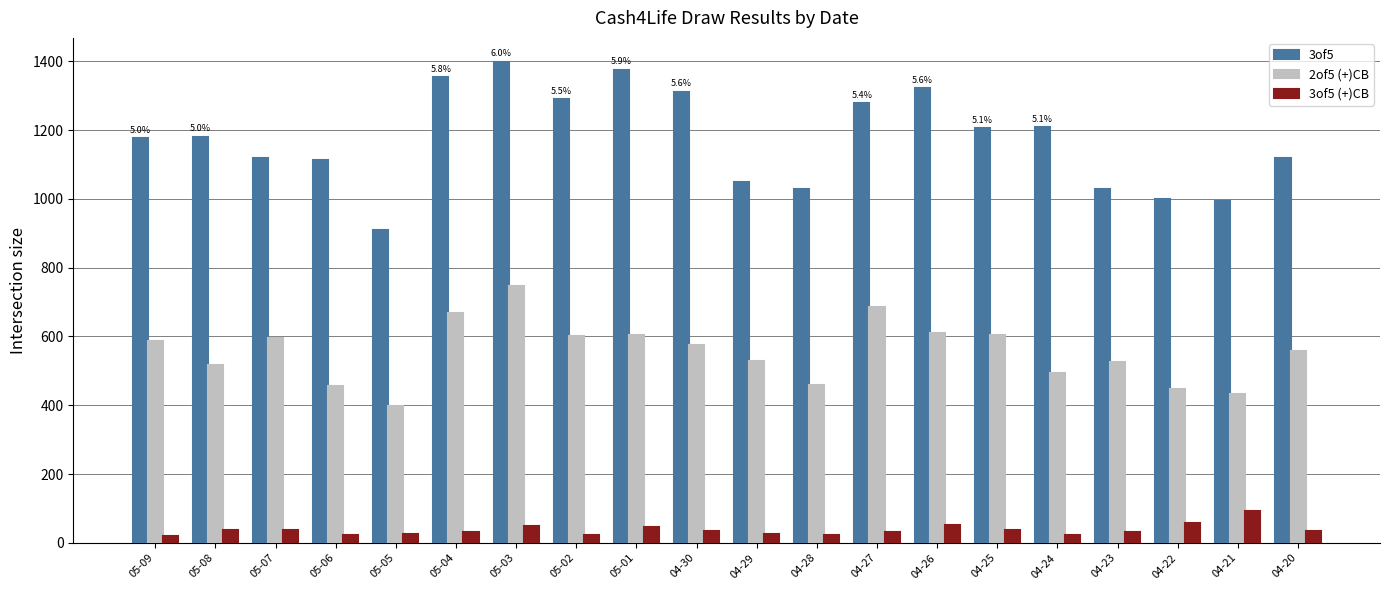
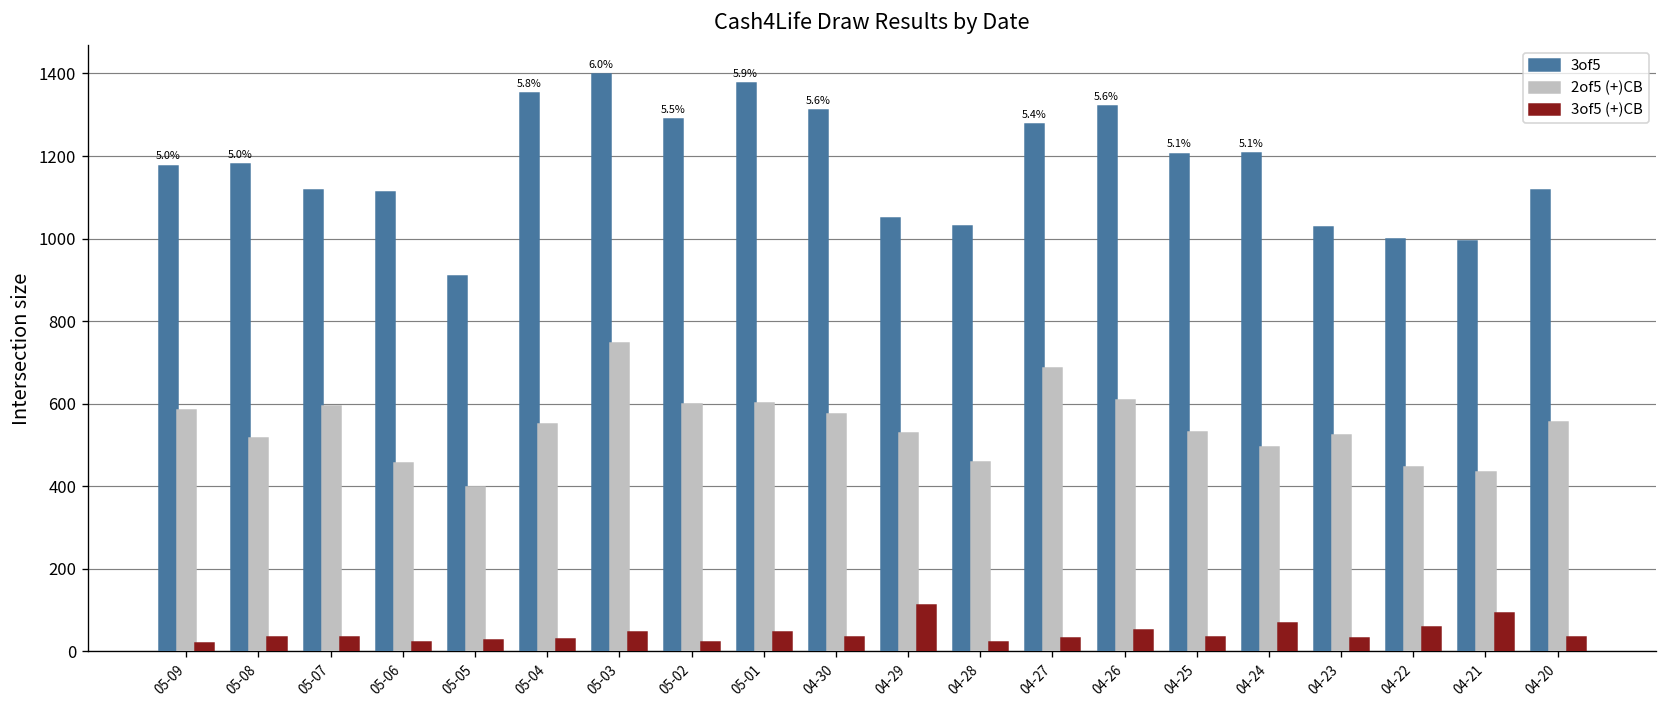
  {
    "3of5": {
      "05-07": 1120,
      "05-06": 1110,
      "05-05": 910,
      "04-29": 1050,
      "04-28": 1030,
      "04-23": 1030,
      "04-22": 1000,
      "04-21": 1000,
      "04-20": 1120
    },
    "2of5 (+)CB": {
      "05-09": 590,
      "05-08": 520,
      "05-07": 600,
      "05-06": 460,
      "05-05": 400,
-     "05-04": 670,
+     "05-04": 550,
      "05-03": 750,
      "05-02": 600,
      "05-01": 600,
      "04-30": 580,
      "04-29": 530,
      "04-28": 460,
      "04-27": 690,
      "04-26": 610,
-     "04-25": 610,
+     "04-25": 530,
      "04-24": 500,
      "04-23": 530,
      "04-22": 450,
      "04-21": 430,
      "04-20": 560
    },
    "3of5 (+)CB": {
      "05-09": 20,
      "05-08": 40,
      "05-07": 40,
      "05-06": 20,
      "05-05": 30,
      "05-04": 30,
      "05-03": 50,
      "05-02": 20,
      "05-01": 50,
      "04-30": 30,
-     "04-29": 30,
+     "04-29": 110,
      "04-28": 20,
      "04-27": 30,
      "04-26": 50,
      "04-25": 40,
-     "04-24": 20,
+     "04-24": 70,
      "04-23": 30,
      "04-22": 60,
      "04-21": 90,
      "04-20": 30
    }
  }
